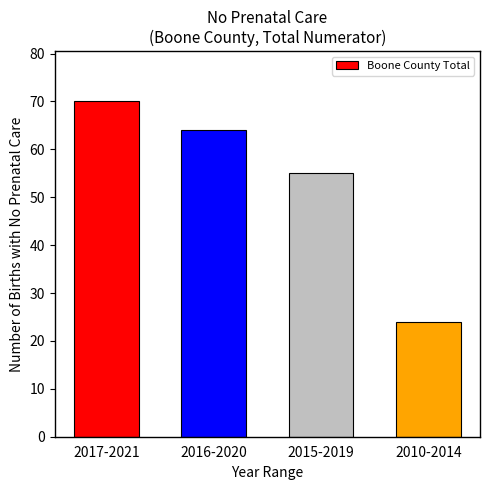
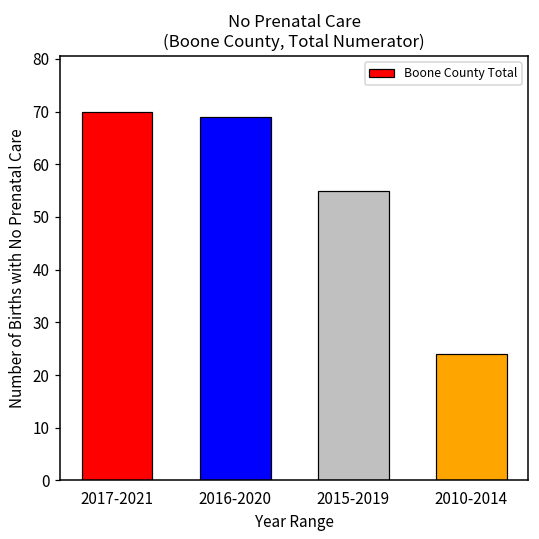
  {
    "2017-2021": 70,
-   "2016-2020": 64,
+   "2016-2020": 69,
    "2015-2019": 55,
    "2010-2014": 24
  }
